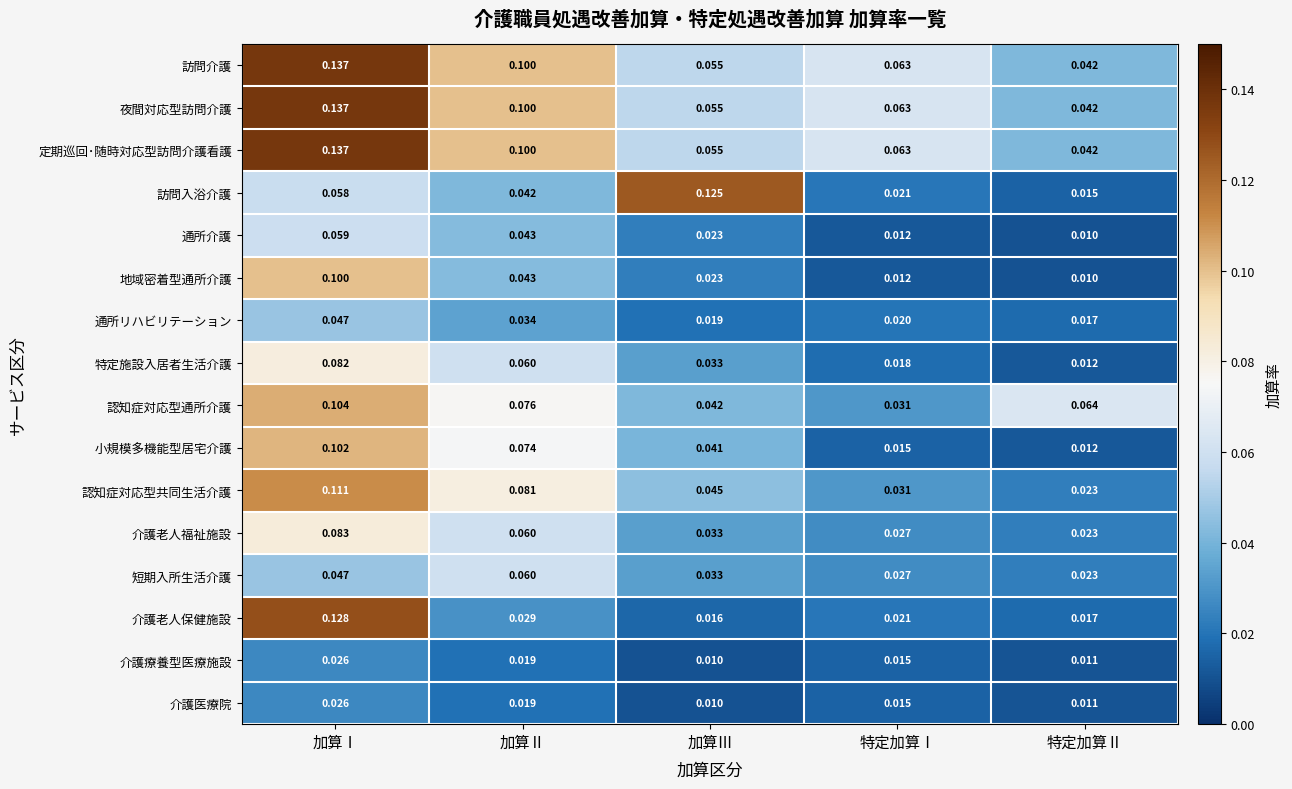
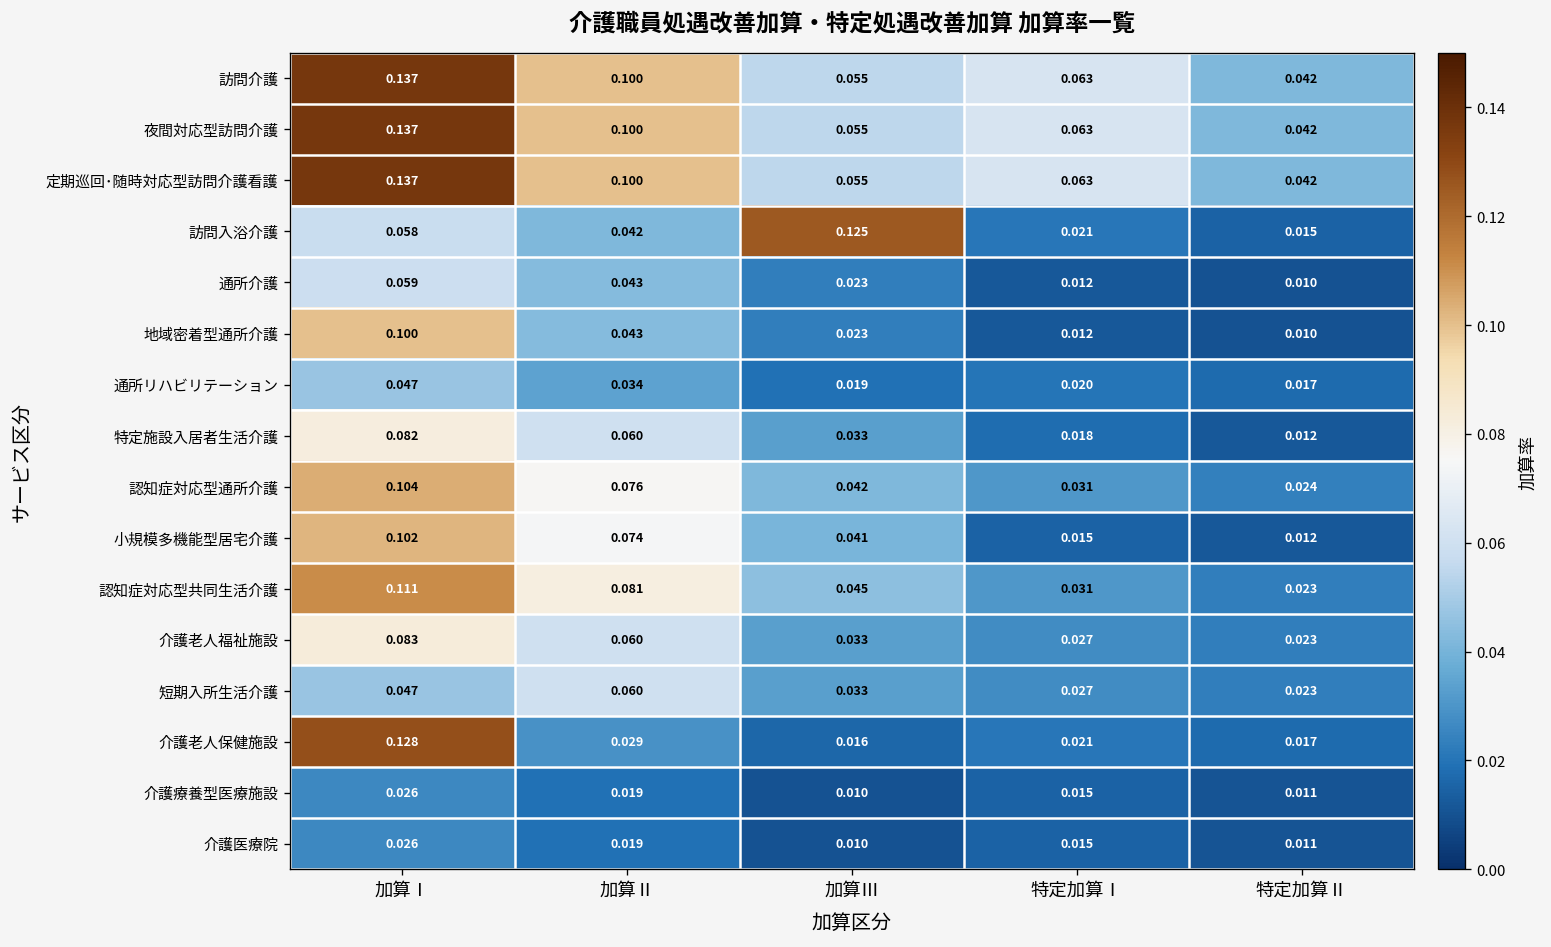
  {
    "訪問介護": {
      "加算Ⅰ": 0.137,
      "加算Ⅱ": 0.100,
      "加算Ⅲ": 0.055,
      "特定加算Ⅰ": 0.063,
      "特定加算Ⅱ": 0.042
    },
    "夜間対応型訪問介護": {
      "加算Ⅰ": 0.137,
      "加算Ⅱ": 0.100,
      "加算Ⅲ": 0.055,
      "特定加算Ⅰ": 0.063,
      "特定加算Ⅱ": 0.042
    },
    "定期巡回･随時対応型訪問介護看護": {
      "加算Ⅰ": 0.137,
      "加算Ⅱ": 0.100,
      "加算Ⅲ": 0.055,
      "特定加算Ⅰ": 0.063,
      "特定加算Ⅱ": 0.042
    },
    "訪問入浴介護": {
      "加算Ⅰ": 0.058,
      "加算Ⅱ": 0.042,
      "加算Ⅲ": 0.125,
      "特定加算Ⅰ": 0.021,
      "特定加算Ⅱ": 0.015
    },
    "通所介護": {
      "加算Ⅰ": 0.059,
      "加算Ⅱ": 0.043,
      "加算Ⅲ": 0.023,
      "特定加算Ⅰ": 0.012,
      "特定加算Ⅱ": 0.010
    },
    "地域密着型通所介護": {
      "加算Ⅰ": 0.100,
      "加算Ⅱ": 0.043,
      "加算Ⅲ": 0.023,
      "特定加算Ⅰ": 0.012,
      "特定加算Ⅱ": 0.010
    },
    "通所リハビリテーション": {
      "加算Ⅰ": 0.047,
      "加算Ⅱ": 0.034,
      "加算Ⅲ": 0.019,
      "特定加算Ⅰ": 0.020,
      "特定加算Ⅱ": 0.017
    },
    "特定施設入居者生活介護": {
      "加算Ⅰ": 0.082,
      "加算Ⅱ": 0.060,
      "加算Ⅲ": 0.033,
      "特定加算Ⅰ": 0.018,
      "特定加算Ⅱ": 0.012
    },
    "認知症対応型通所介護": {
      "加算Ⅰ": 0.104,
      "加算Ⅱ": 0.076,
      "加算Ⅲ": 0.042,
      "特定加算Ⅰ": 0.031,
-     "特定加算Ⅱ": 0.064
+     "特定加算Ⅱ": 0.024
    },
    "小規模多機能型居宅介護": {
      "加算Ⅰ": 0.102,
      "加算Ⅱ": 0.074,
      "加算Ⅲ": 0.041,
      "特定加算Ⅰ": 0.015,
      "特定加算Ⅱ": 0.012
    },
    "認知症対応型共同生活介護": {
      "加算Ⅰ": 0.111,
      "加算Ⅱ": 0.081,
      "加算Ⅲ": 0.045,
      "特定加算Ⅰ": 0.031,
      "特定加算Ⅱ": 0.023
    },
    "介護老人福祉施設": {
      "加算Ⅰ": 0.083,
      "加算Ⅱ": 0.060,
      "加算Ⅲ": 0.033,
      "特定加算Ⅰ": 0.027,
      "特定加算Ⅱ": 0.023
    },
    "短期入所生活介護": {
      "加算Ⅰ": 0.047,
      "加算Ⅱ": 0.060,
      "加算Ⅲ": 0.033,
      "特定加算Ⅰ": 0.027,
      "特定加算Ⅱ": 0.023
    },
    "介護老人保健施設": {
      "加算Ⅰ": 0.128,
      "加算Ⅱ": 0.029,
      "加算Ⅲ": 0.016,
      "特定加算Ⅰ": 0.021,
      "特定加算Ⅱ": 0.017
    },
    "介護療養型医療施設": {
      "加算Ⅰ": 0.026,
      "加算Ⅱ": 0.019,
      "加算Ⅲ": 0.010,
      "特定加算Ⅰ": 0.015,
      "特定加算Ⅱ": 0.011
    },
    "介護医療院": {
      "加算Ⅰ": 0.026,
      "加算Ⅱ": 0.019,
      "加算Ⅲ": 0.010,
      "特定加算Ⅰ": 0.015,
      "特定加算Ⅱ": 0.011
    }
  }
